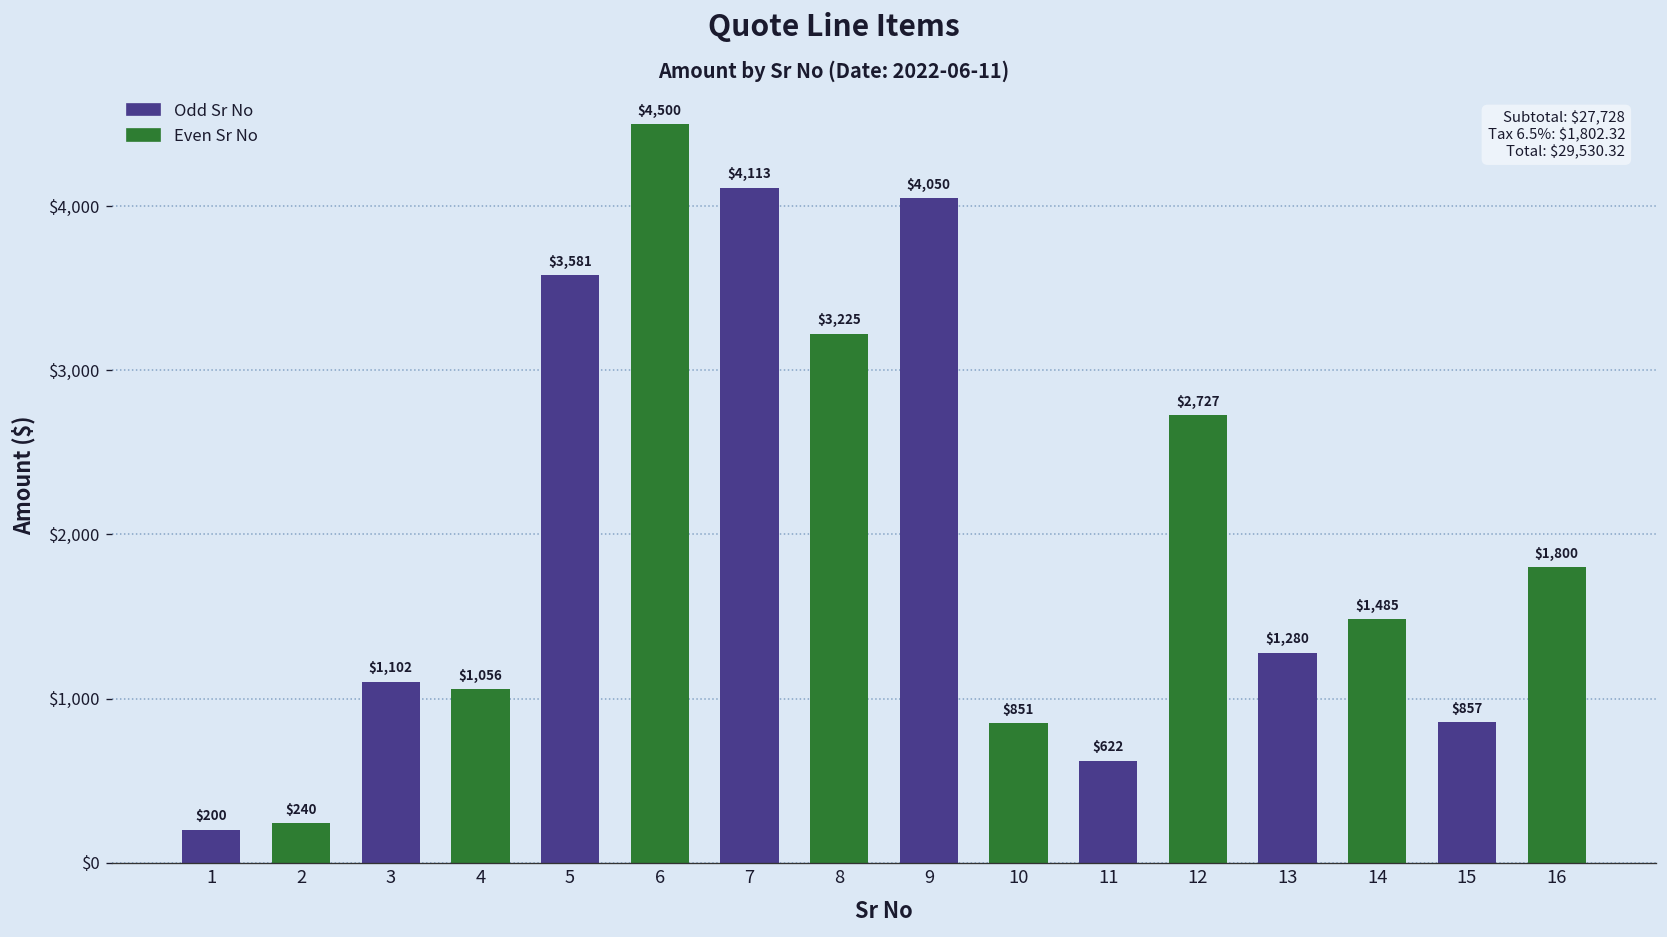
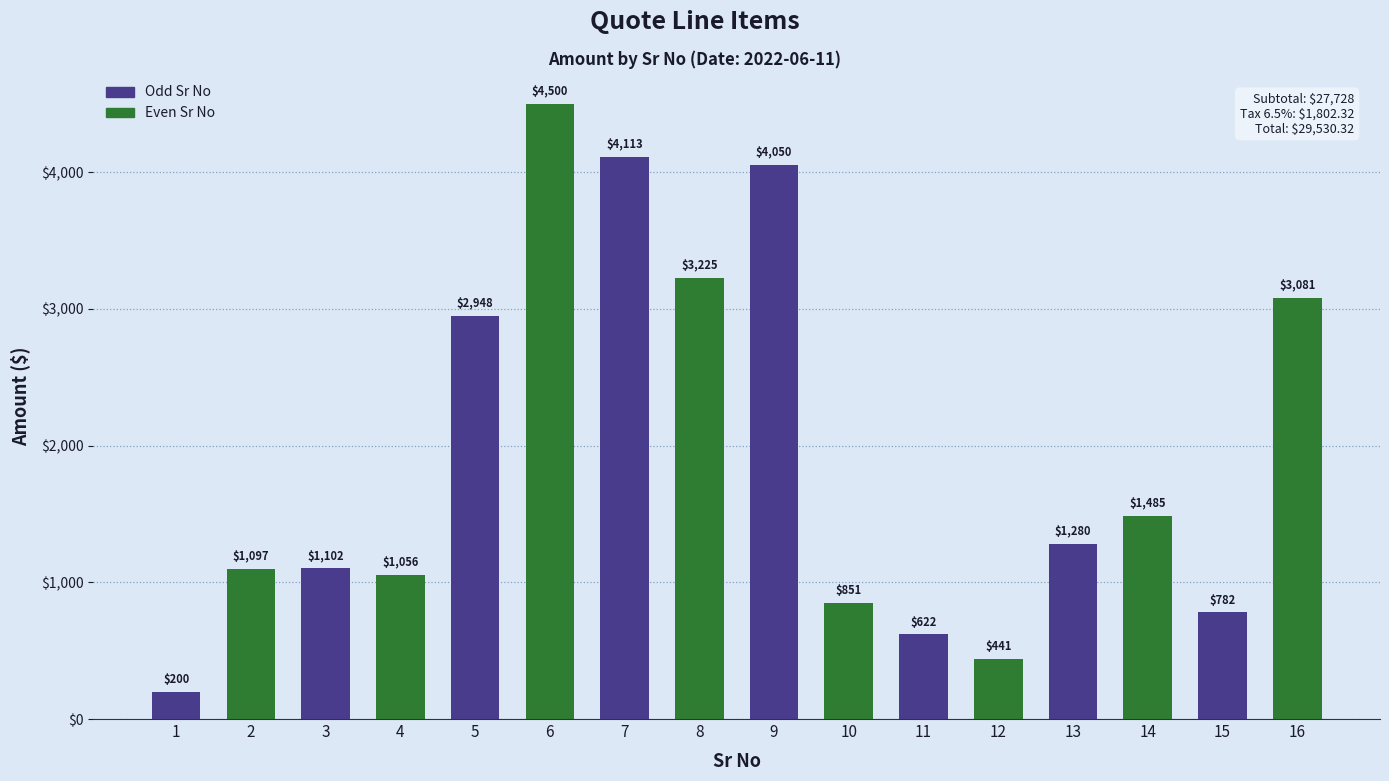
  {
    "1": "$200",
-   "2": "$240",
+   "2": "$1,097",
    "3": "$1,102",
    "4": "$1,056",
-   "5": "$3,581",
+   "5": "$2,948",
    "6": "$4,500",
    "7": "$4,113",
    "8": "$3,225",
    "9": "$4,050",
    "10": "$851",
    "11": "$622",
-   "12": "$2,727",
+   "12": "$441",
    "13": "$1,280",
    "14": "$1,485",
-   "15": "$857",
-   "16": "$1,800"
+   "15": "$782",
+   "16": "$3,081"
  }
